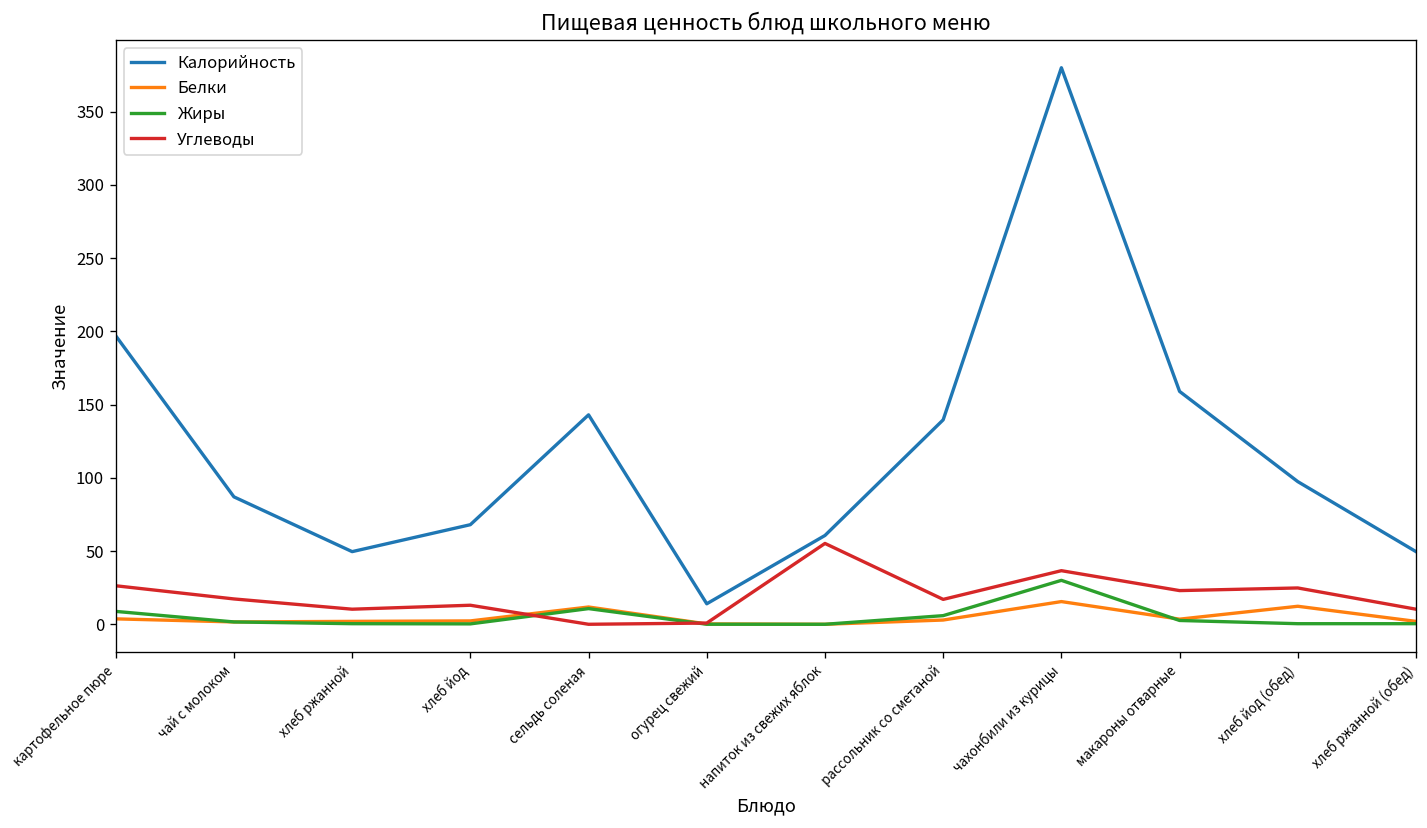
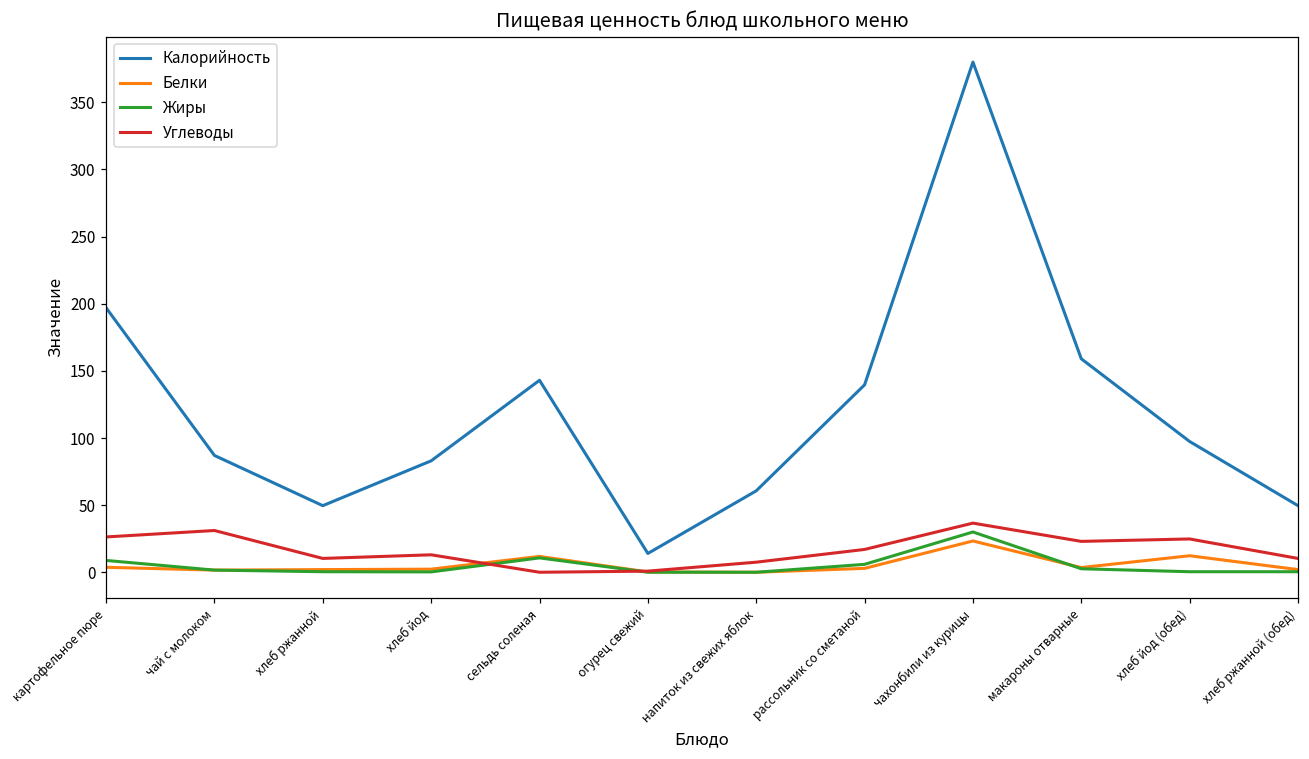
  {
    "Калорийность": {
      "картофельное пюре": 197,
      "чай с молоком": 87,
      "хлеб ржанной": 50,
-     "хлеб йод": 68,
+     "хлеб йод": 83,
      "сельдь соленая": 143,
      "огурец свежий": 14,
      "напиток из свежих яблок": 61,
      "рассольник со сметаной": 140,
      "чахонбили из курицы": 380,
      "макароны отварные": 159,
      "хлеб йод (обед)": 97,
      "хлеб ржанной (обед)": 50
    },
    "Белки": {
      "картофельное пюре": 4,
      "рассольник со сметаной": 3,
-     "чахонбили из курицы": 16,
+     "чахонбили из курицы": 23,
      "хлеб йод (обед)": 12
    },
    "Жиры": {
      "картофельное пюре": 9,
      "рассольник со сметаной": 6,
      "чахонбили из курицы": 30,
      "хлеб йод (обед)": 0
    },
    "Углеводы": {
      "картофельное пюре": 26,
-     "чай с молоком": 17,
+     "чай с молоком": 31,
      "хлеб ржанной": 10,
      "хлеб йод": 13,
      "сельдь соленая": 0,
-     "напиток из свежих яблок": 55,
+     "напиток из свежих яблок": 8,
      "рассольник со сметаной": 17,
      "чахонбили из курицы": 37,
      "макароны отварные": 23,
      "хлеб йод (обед)": 25,
      "хлеб ржанной (обед)": 10
    }
  }
